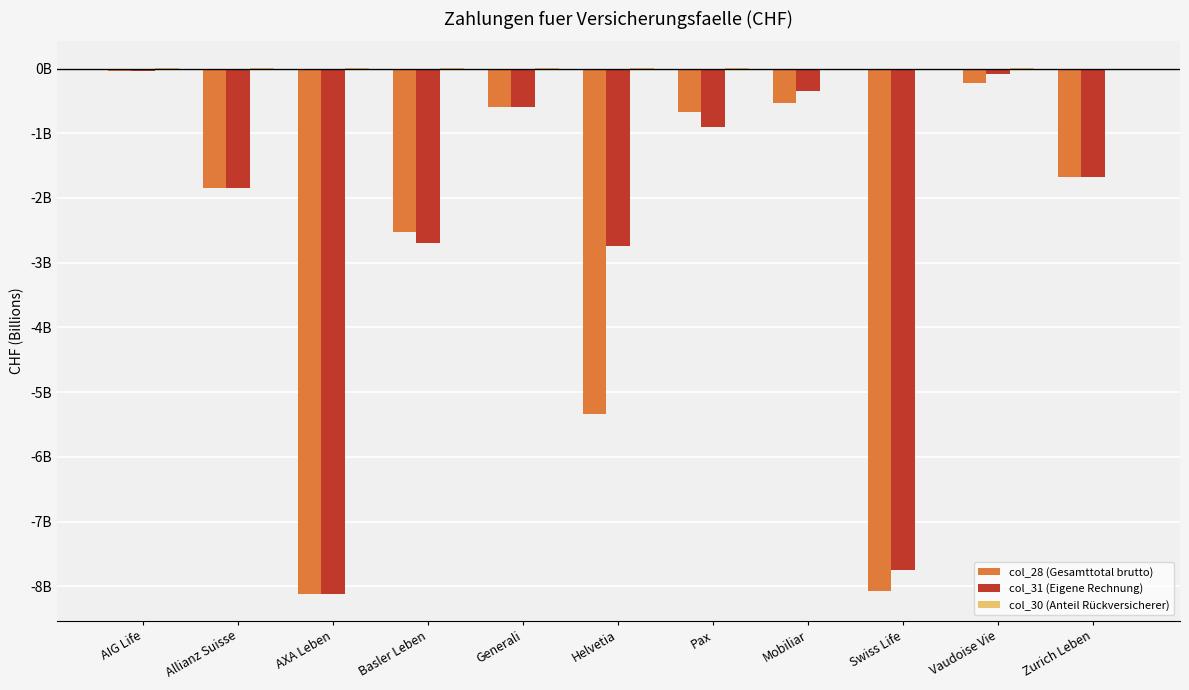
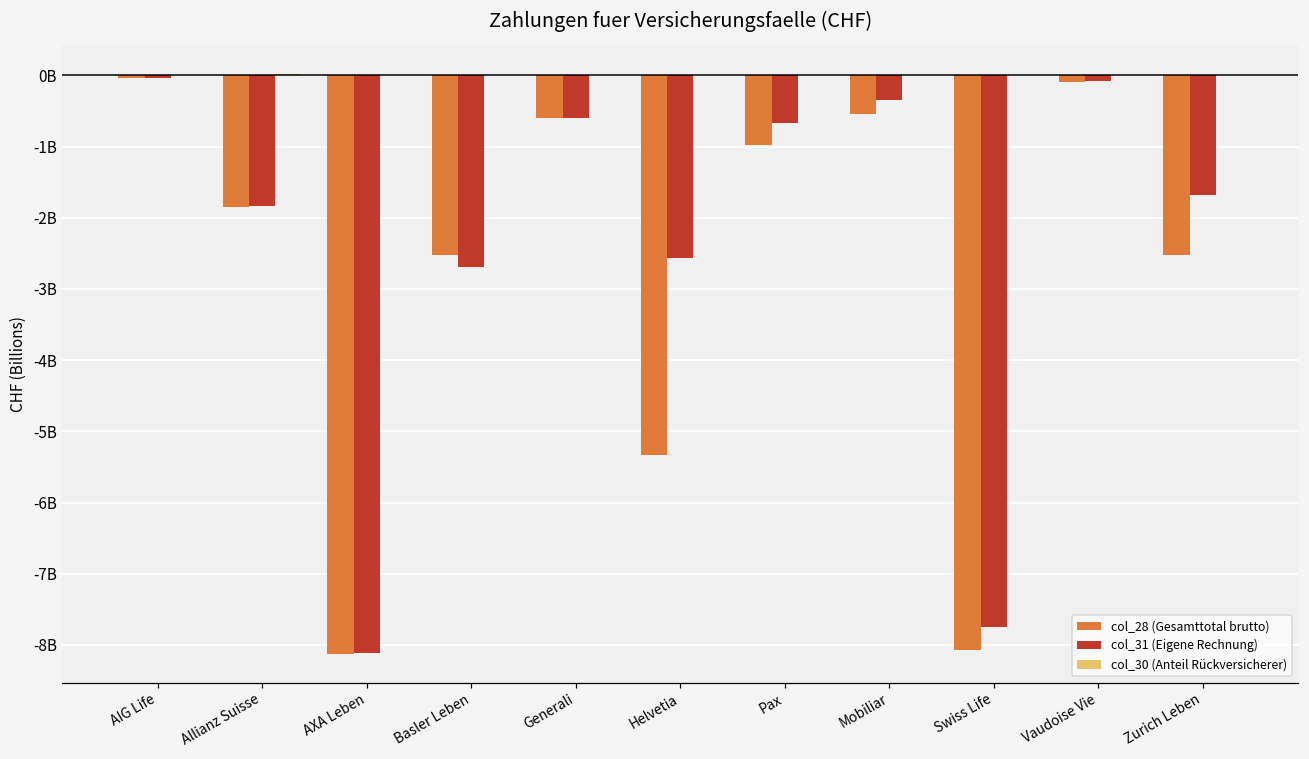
  {
    "col_28 (Gesamttotal brutto)": {
      "Allianz Suisse": -1900000000,
      "AXA Leben": -8100000000,
      "Basler Leben": -2500000000,
      "Generali": -600000000,
      "Helvetia": -5300000000,
-     "Pax": -700000000,
+     "Pax": -1000000000,
      "Mobiliar": -500000000,
      "Swiss Life": -8100000000,
-     "Vaudoise Vie": -200000000,
-     "Zurich Leben": -1700000000
+     "Vaudoise Vie": -100000000,
+     "Zurich Leben": -2500000000
    },
    "col_31 (Eigene Rechnung)": {
      "Allianz Suisse": -1800000000,
      "AXA Leben": -8100000000,
      "Basler Leben": -2700000000,
      "Generali": -600000000,
-     "Helvetia": -2700000000,
-     "Pax": -900000000,
+     "Helvetia": -2600000000,
+     "Pax": -700000000,
      "Mobiliar": -300000000,
      "Swiss Life": -7700000000,
      "Vaudoise Vie": -100000000,
      "Zurich Leben": -1700000000
    }
  }
